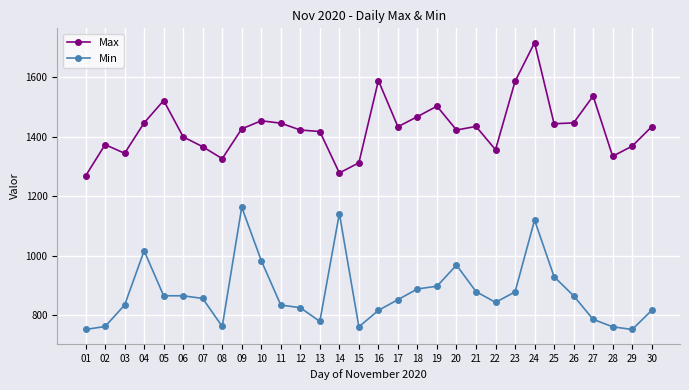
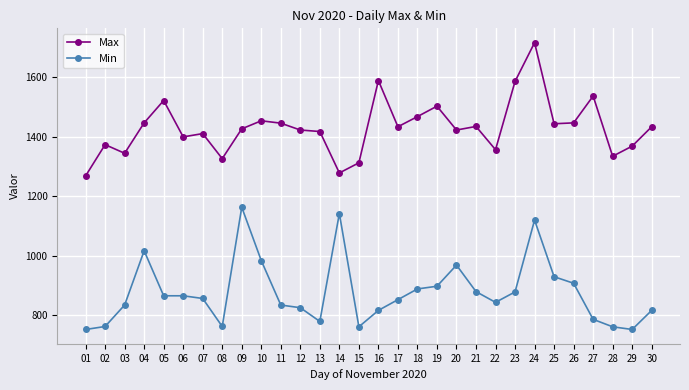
  {
    "Max": {
      "01": 1270,
      "02": 1370,
      "03": 1340,
      "04": 1450,
      "05": 1520,
      "06": 1400,
-     "07": 1370,
+     "07": 1410,
      "08": 1330,
      "09": 1430,
      "10": 1450,
      "11": 1450,
      "12": 1420,
      "13": 1420,
      "14": 1280,
      "15": 1310,
      "16": 1590,
      "17": 1430,
      "18": 1470,
      "19": 1500,
      "20": 1420,
      "21": 1430,
      "22": 1360,
      "23": 1590,
      "24": 1720,
      "25": 1440,
      "26": 1450,
      "27": 1540,
      "28": 1330,
      "29": 1370,
      "30": 1430
    },
    "Min": {
      "01": 750,
      "02": 760,
      "03": 840,
      "04": 1020,
      "05": 870,
      "06": 870,
      "07": 860,
      "08": 760,
      "09": 1160,
      "10": 980,
      "11": 840,
      "12": 830,
      "13": 780,
      "14": 1140,
      "15": 760,
      "16": 820,
      "17": 850,
      "18": 890,
      "19": 900,
      "20": 970,
      "21": 880,
      "22": 840,
      "23": 880,
      "24": 1120,
      "25": 930,
-     "26": 870,
+     "26": 910,
      "27": 790,
      "28": 760,
      "29": 750,
      "30": 820
    }
  }
